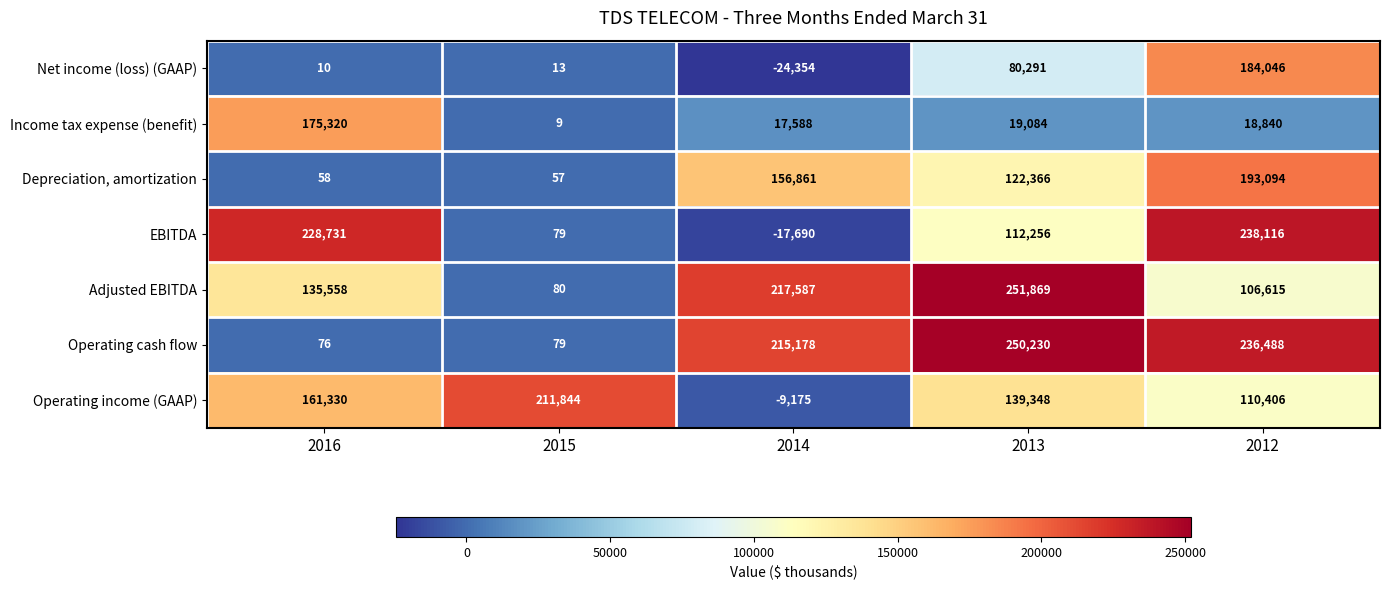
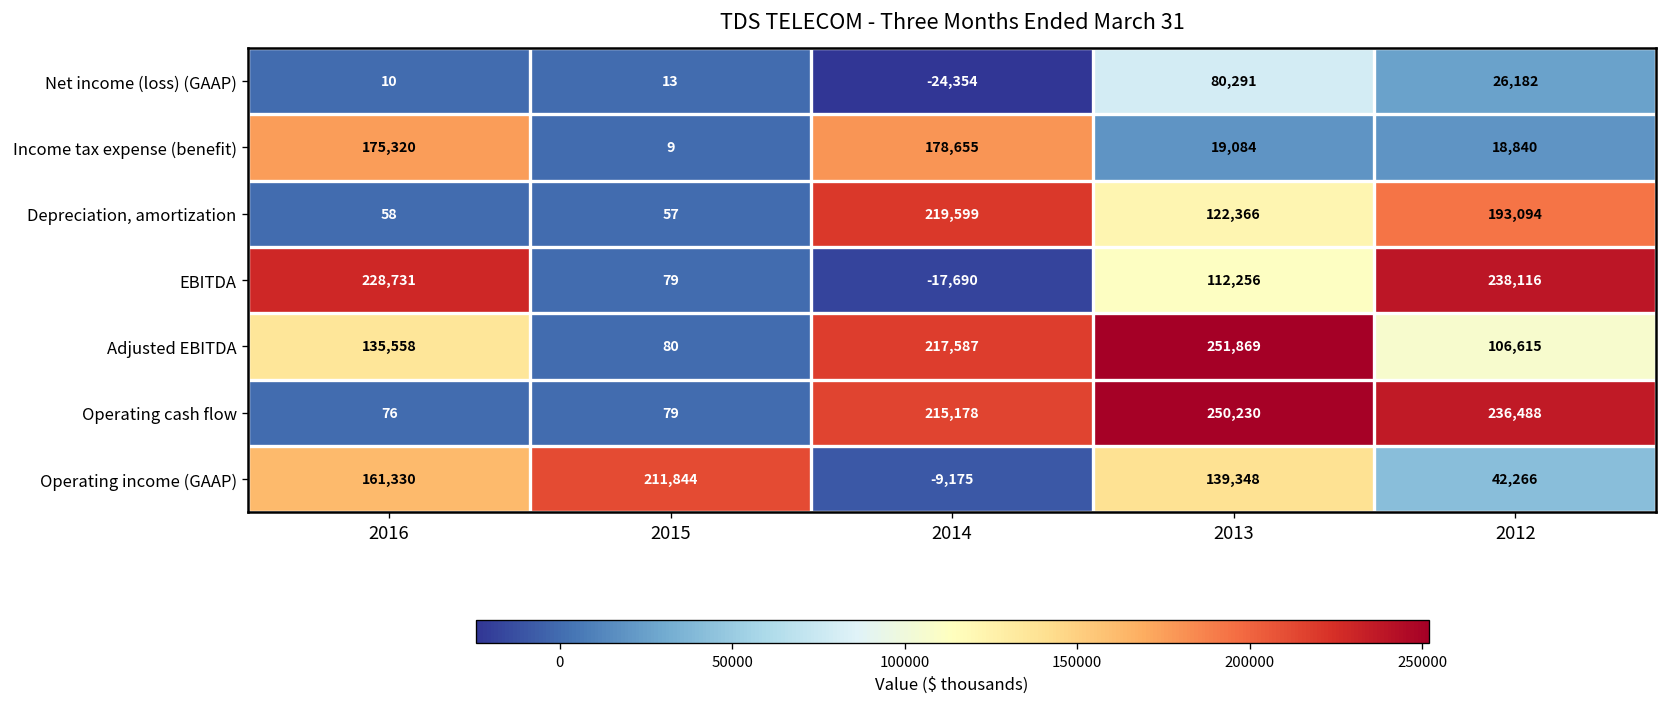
  {
    "Net income (loss) (GAAP)": {
      "2016": "10",
      "2015": "13",
      "2014": "-24,354",
      "2013": "80,291",
-     "2012": "184,046"
+     "2012": "26,182"
    },
    "Income tax expense (benefit)": {
      "2016": "175,320",
      "2015": "9",
-     "2014": "17,588",
+     "2014": "178,655",
      "2013": "19,084",
      "2012": "18,840"
    },
    "Depreciation, amortization": {
      "2016": "58",
      "2015": "57",
-     "2014": "156,861",
+     "2014": "219,599",
      "2013": "122,366",
      "2012": "193,094"
    },
    "EBITDA": {
      "2016": "228,731",
      "2015": "79",
      "2014": "-17,690",
      "2013": "112,256",
      "2012": "238,116"
    },
    "Adjusted EBITDA": {
      "2016": "135,558",
      "2015": "80",
      "2014": "217,587",
      "2013": "251,869",
      "2012": "106,615"
    },
    "Operating cash flow": {
      "2016": "76",
      "2015": "79",
      "2014": "215,178",
      "2013": "250,230",
      "2012": "236,488"
    },
    "Operating income (GAAP)": {
      "2016": "161,330",
      "2015": "211,844",
      "2014": "-9,175",
      "2013": "139,348",
-     "2012": "110,406"
+     "2012": "42,266"
    }
  }
